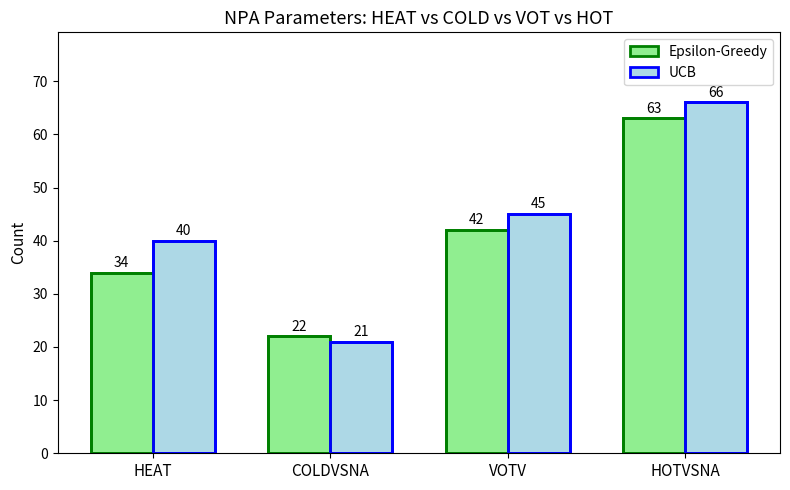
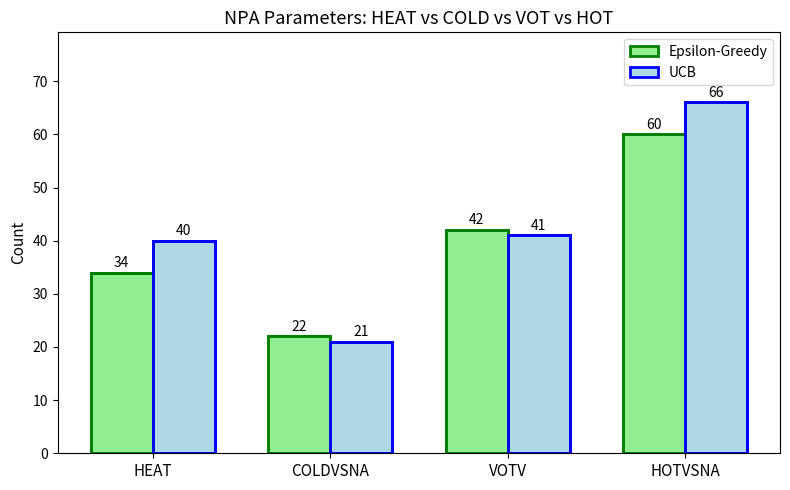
  {
    "Epsilon-Greedy": {
      "HEAT": 34,
      "COLDVSNA": 22,
      "VOTV": 42,
-     "HOTVSNA": 63
+     "HOTVSNA": 60
    },
    "UCB": {
      "HEAT": 40,
      "COLDVSNA": 21,
-     "VOTV": 45,
+     "VOTV": 41,
      "HOTVSNA": 66
    }
  }
